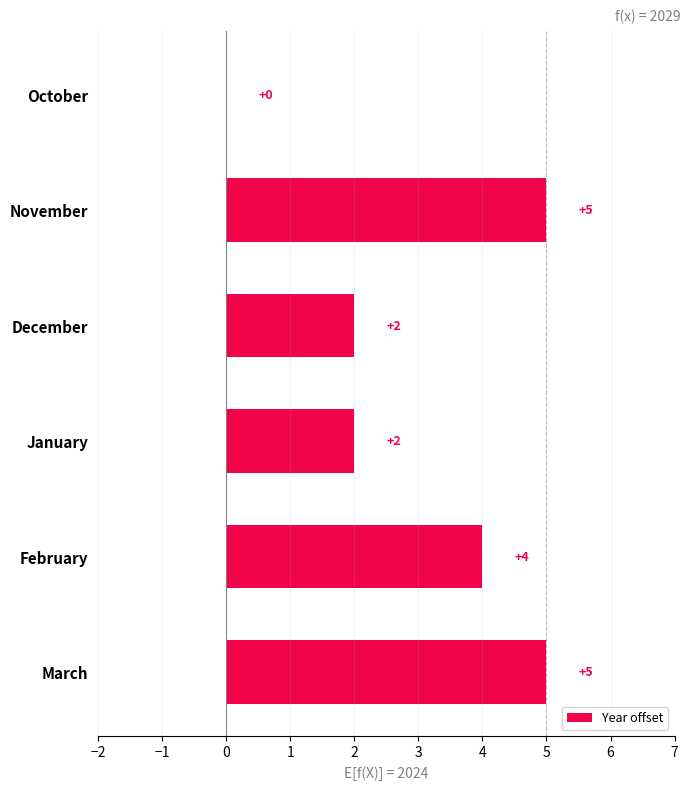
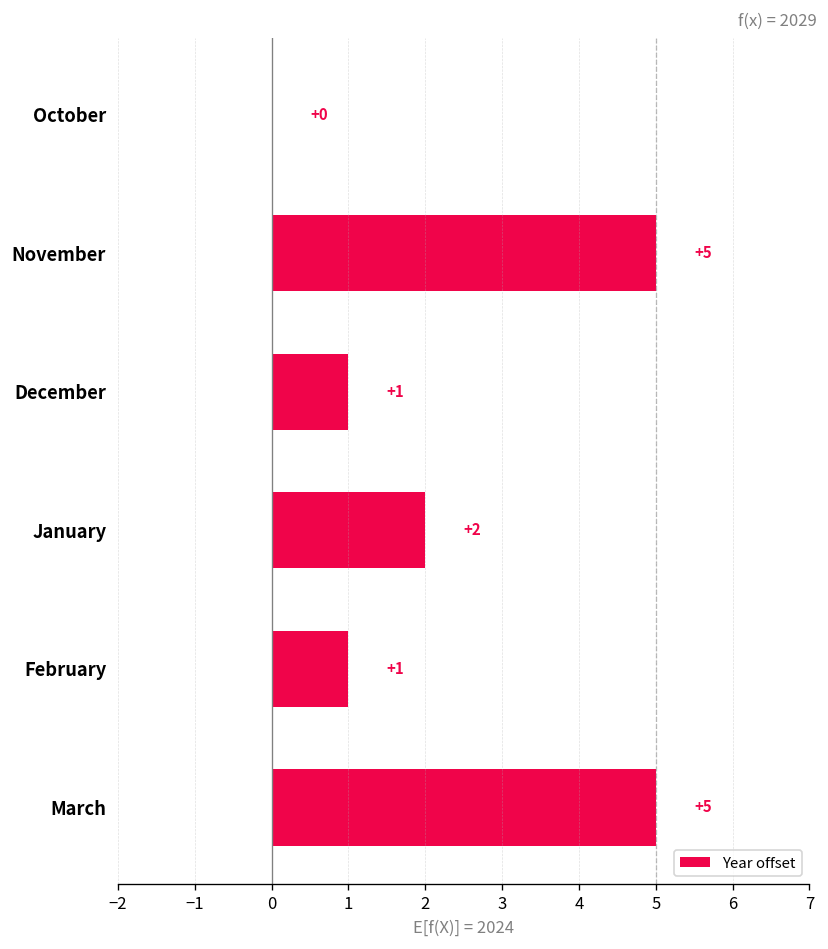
  {
-   "December": "+2",
-   "February": "+4"
+   "December": "+1",
+   "February": "+1"
  }
